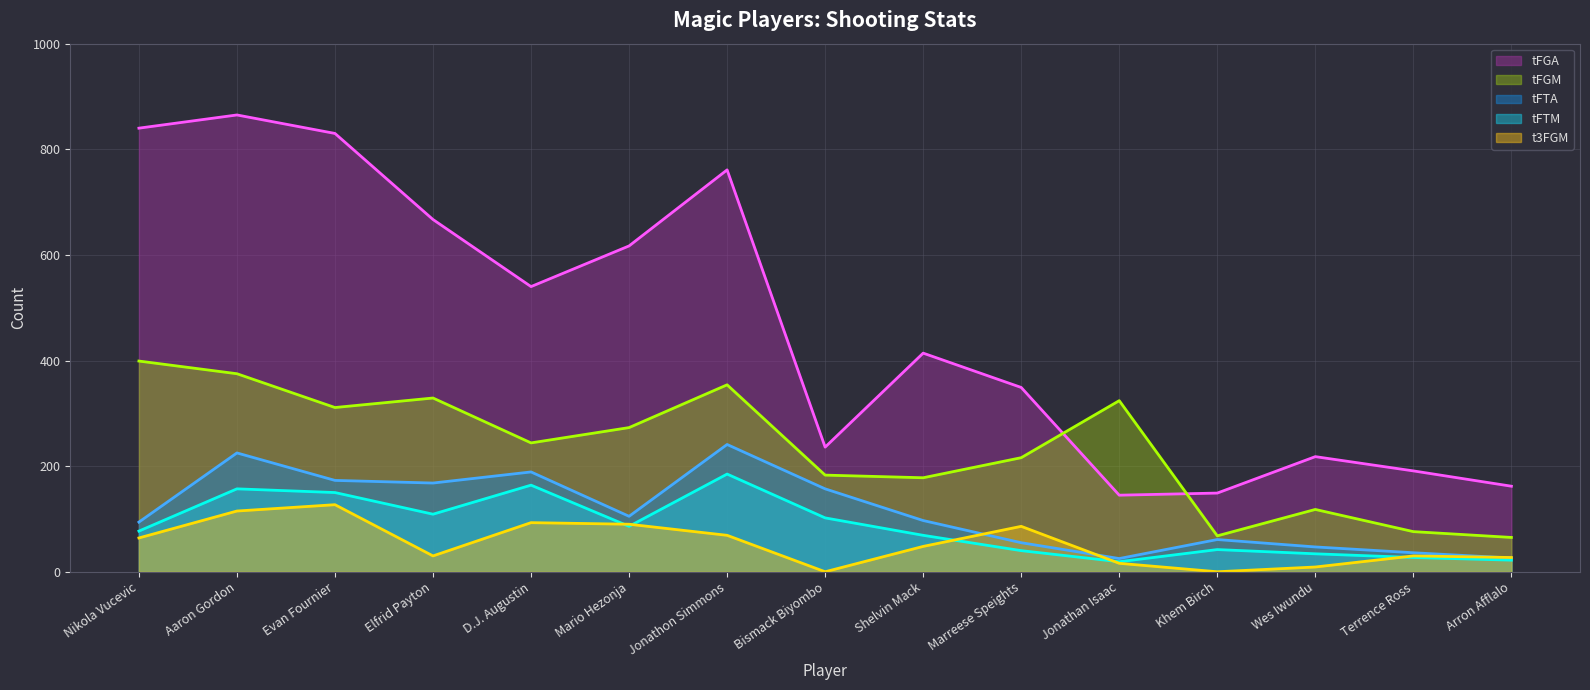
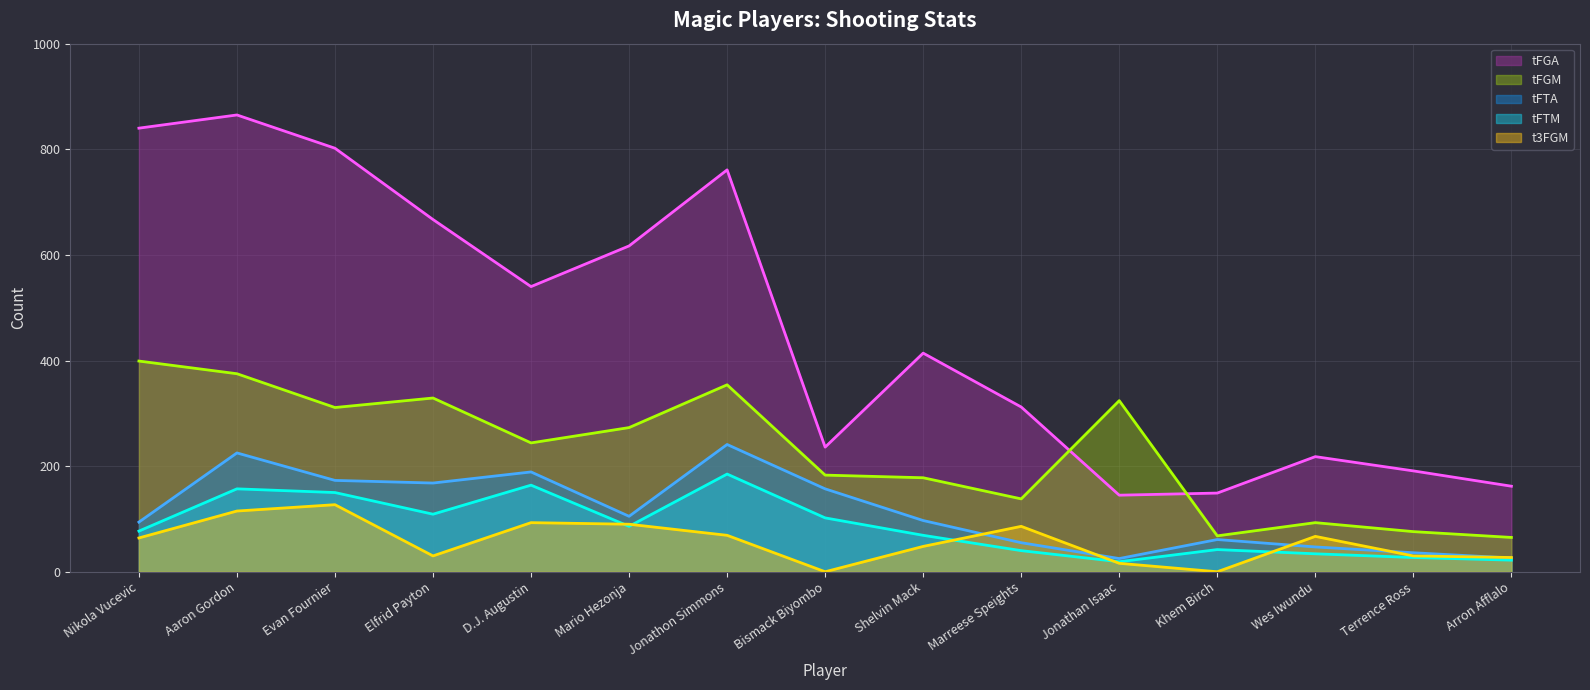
  {
    "tFGA": {
      "Nikola Vucevic": 840,
      "Aaron Gordon": 870,
-     "Evan Fournier": 830,
+     "Evan Fournier": 800,
      "Elfrid Payton": 670,
      "D.J. Augustin": 540,
      "Mario Hezonja": 620,
      "Jonathon Simmons": 760,
      "Bismack Biyombo": 240,
      "Shelvin Mack": 410,
-     "Marreese Speights": 350,
+     "Marreese Speights": 310,
      "Jonathan Isaac": 150,
      "Khem Birch": 150,
      "Wes Iwundu": 220,
      "Terrence Ross": 190,
      "Arron Afflalo": 160
    },
    "tFGM": {
      "Nikola Vucevic": 400,
      "Aaron Gordon": 380,
      "Evan Fournier": 310,
      "Elfrid Payton": 330,
      "D.J. Augustin": 240,
      "Mario Hezonja": 270,
      "Jonathon Simmons": 350,
      "Bismack Biyombo": 180,
      "Shelvin Mack": 180,
-     "Marreese Speights": 220,
+     "Marreese Speights": 140,
      "Jonathan Isaac": 320,
      "Khem Birch": 70,
-     "Wes Iwundu": 120,
+     "Wes Iwundu": 90,
      "Terrence Ross": 80,
      "Arron Afflalo": 70
    },
    "t3FGM": {
      "Nikola Vucevic": 60,
      "Aaron Gordon": 120,
      "Evan Fournier": 130,
      "Elfrid Payton": 30,
      "D.J. Augustin": 90,
      "Jonathon Simmons": 70,
      "Bismack Biyombo": 0,
      "Shelvin Mack": 50,
      "Marreese Speights": 90,
      "Khem Birch": 0,
-     "Wes Iwundu": 10
+     "Wes Iwundu": 70
    }
  }
